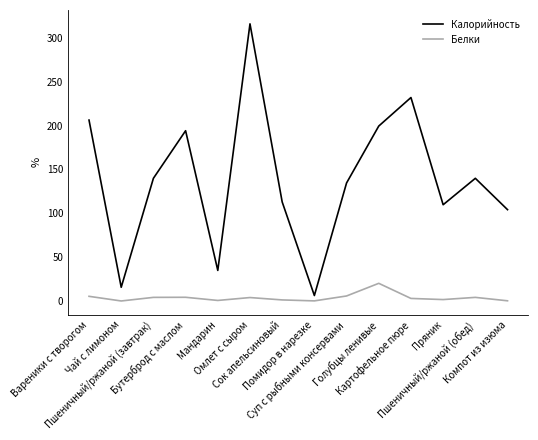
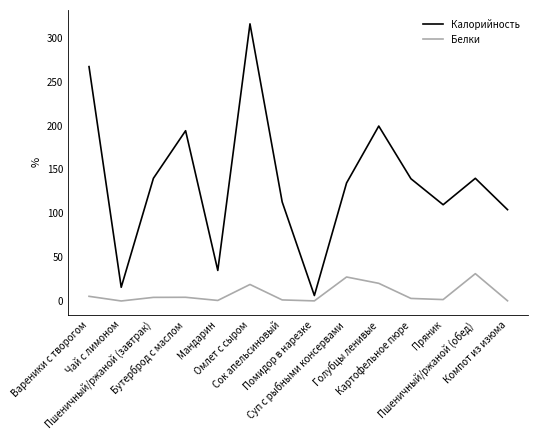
  {
    "Калорийность": {
-     "Вареники с творогом": 210,
+     "Вареники с творогом": 270,
      "Чай с лимоном": 20,
      "Пшеничный/ржаной (завтрак)": 140,
      "Бутерброд с маслом": 190,
      "Мандарин": 40,
      "Омлет с сыром": 320,
      "Сок апельсиновый": 110,
      "Помидор в нарезке": 10,
      "Суп с рыбными консервами": 130,
      "Голубцы ленивые": 200,
-     "Картофельное пюре": 230,
+     "Картофельное пюре": 140,
      "Пряник": 110,
      "Пшеничный/ржаной (обед)": 140,
      "Компот из изюма": 100
    },
    "Белки": {
      "Вареники с творогом": 10,
      "Чай с лимоном": 0,
      "Пшеничный/ржаной (завтрак)": 0,
      "Бутерброд с маслом": 0,
      "Мандарин": 0,
-     "Омлет с сыром": 0,
+     "Омлет с сыром": 20,
      "Сок апельсиновый": 0,
      "Помидор в нарезке": 0,
-     "Суп с рыбными консервами": 10,
+     "Суп с рыбными консервами": 30,
      "Голубцы ленивые": 20,
      "Картофельное пюре": 0,
      "Пряник": 0,
-     "Пшеничный/ржаной (обед)": 0,
+     "Пшеничный/ржаной (обед)": 30,
      "Компот из изюма": 0
    }
  }
